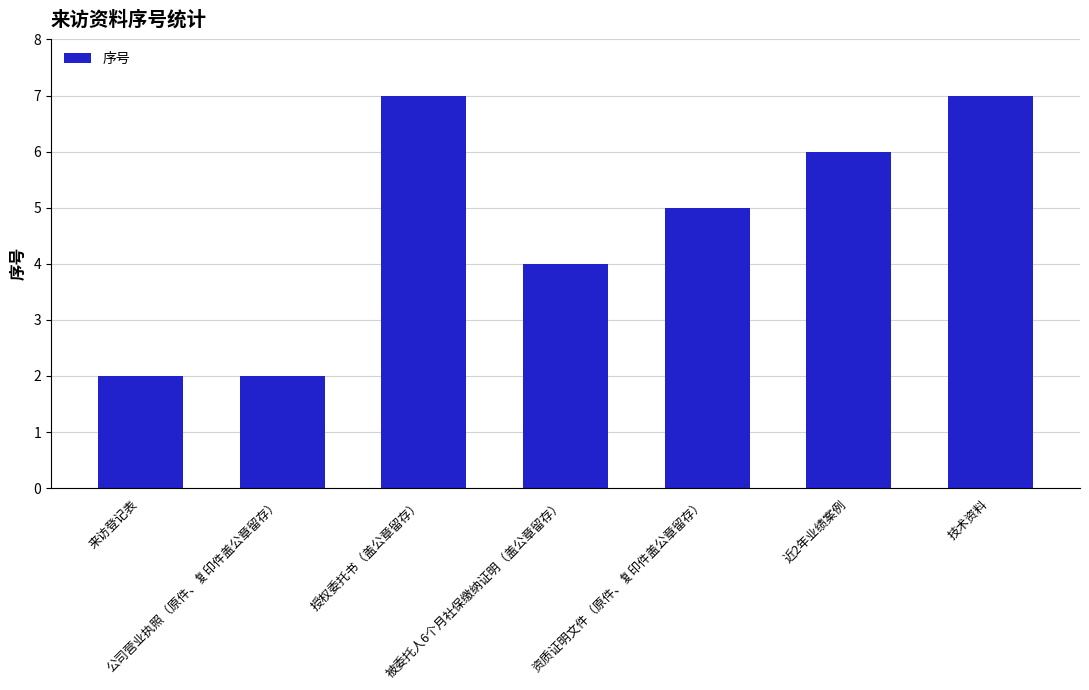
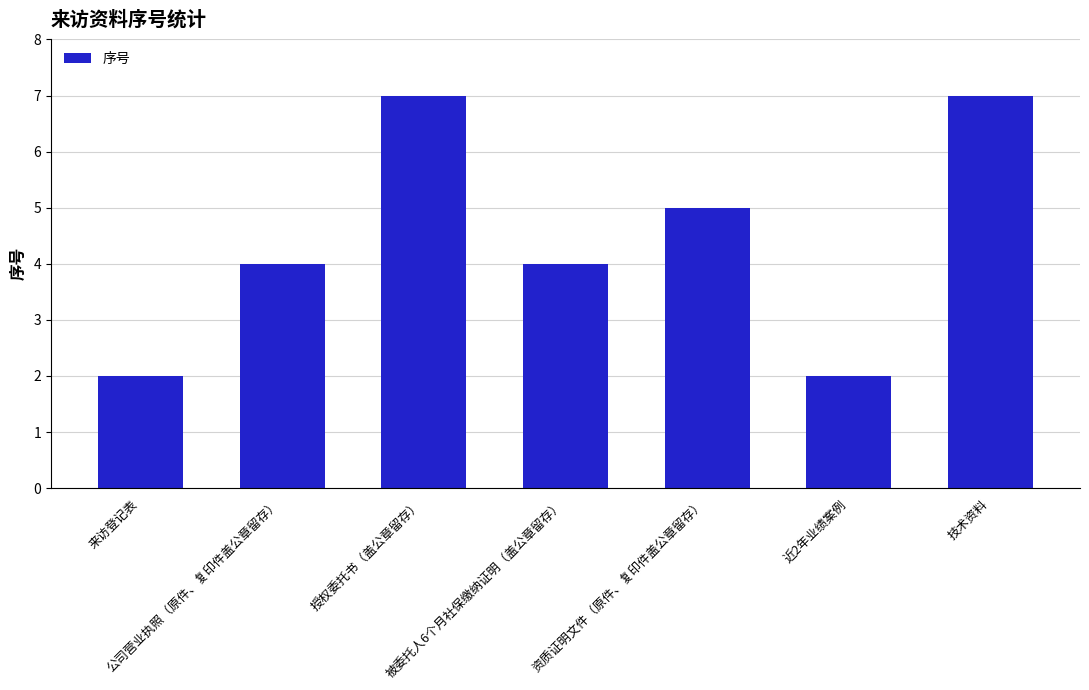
  {
    "来访登记表": 2,
-   "公司营业执照（原件、复印件盖公章留存）": 2,
+   "公司营业执照（原件、复印件盖公章留存）": 4,
    "授权委托书（盖公章留存）": 7,
    "被委托人6个月社保缴纳证明（盖公章留存）": 4,
    "资质证明文件（原件、复印件盖公章留存）": 5,
-   "近2年业绩案例": 6,
+   "近2年业绩案例": 2,
    "技术资料": 7
  }
